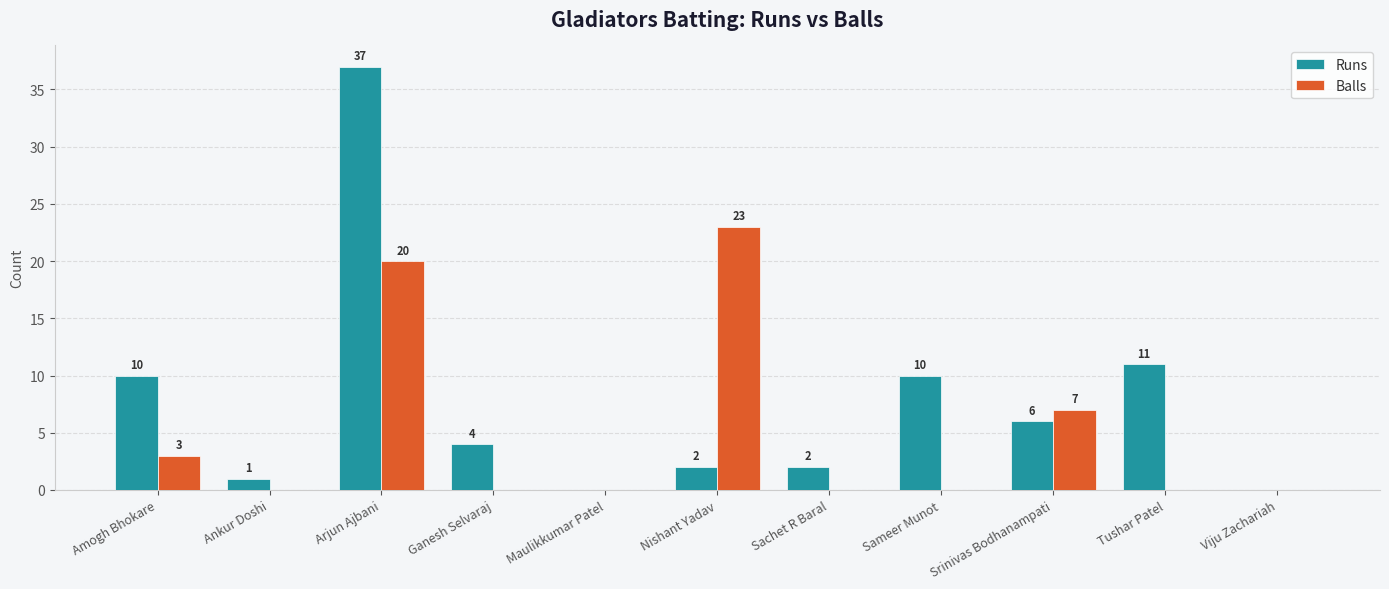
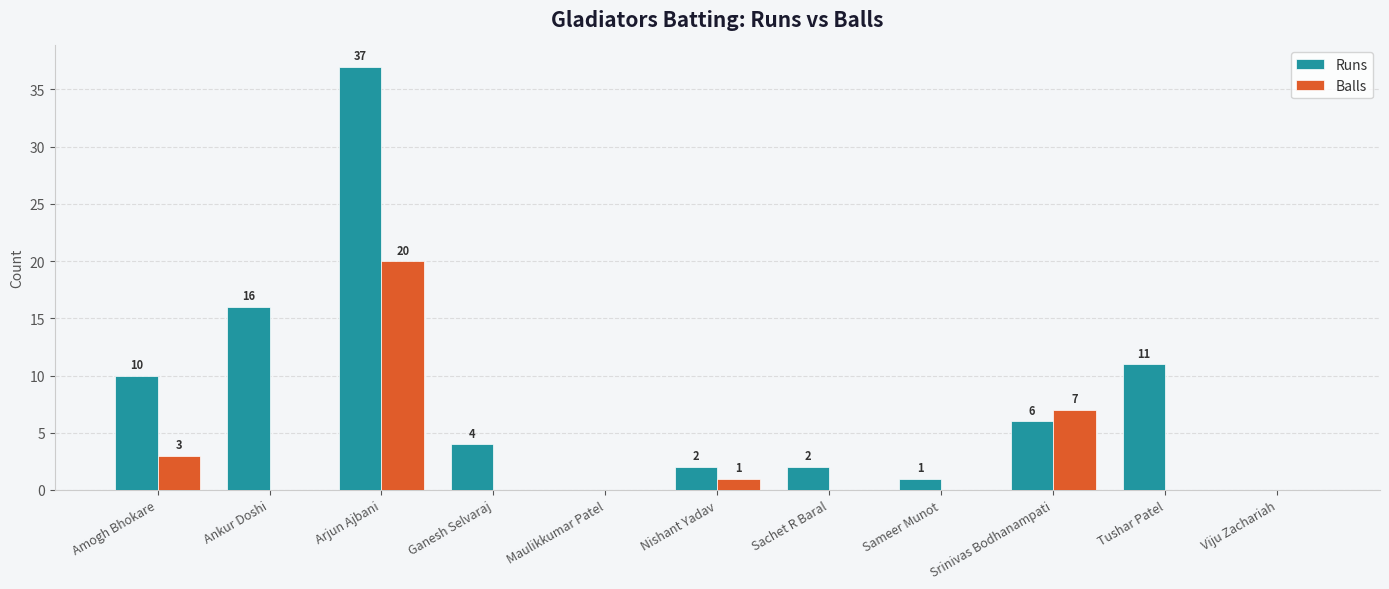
  {
    "Runs": {
      "Amogh Bhokare": 10,
-     "Ankur Doshi": 1,
+     "Ankur Doshi": 16,
      "Arjun Ajbani": 37,
      "Ganesh Selvaraj": 4,
      "Nishant Yadav": 2,
      "Sachet R Baral": 2,
-     "Sameer Munot": 10,
+     "Sameer Munot": 1,
      "Srinivas Bodhanampati": 6,
      "Tushar Patel": 11
    },
    "Balls": {
      "Amogh Bhokare": 3,
      "Arjun Ajbani": 20,
-     "Nishant Yadav": 23,
+     "Nishant Yadav": 1,
      "Srinivas Bodhanampati": 7
    }
  }
